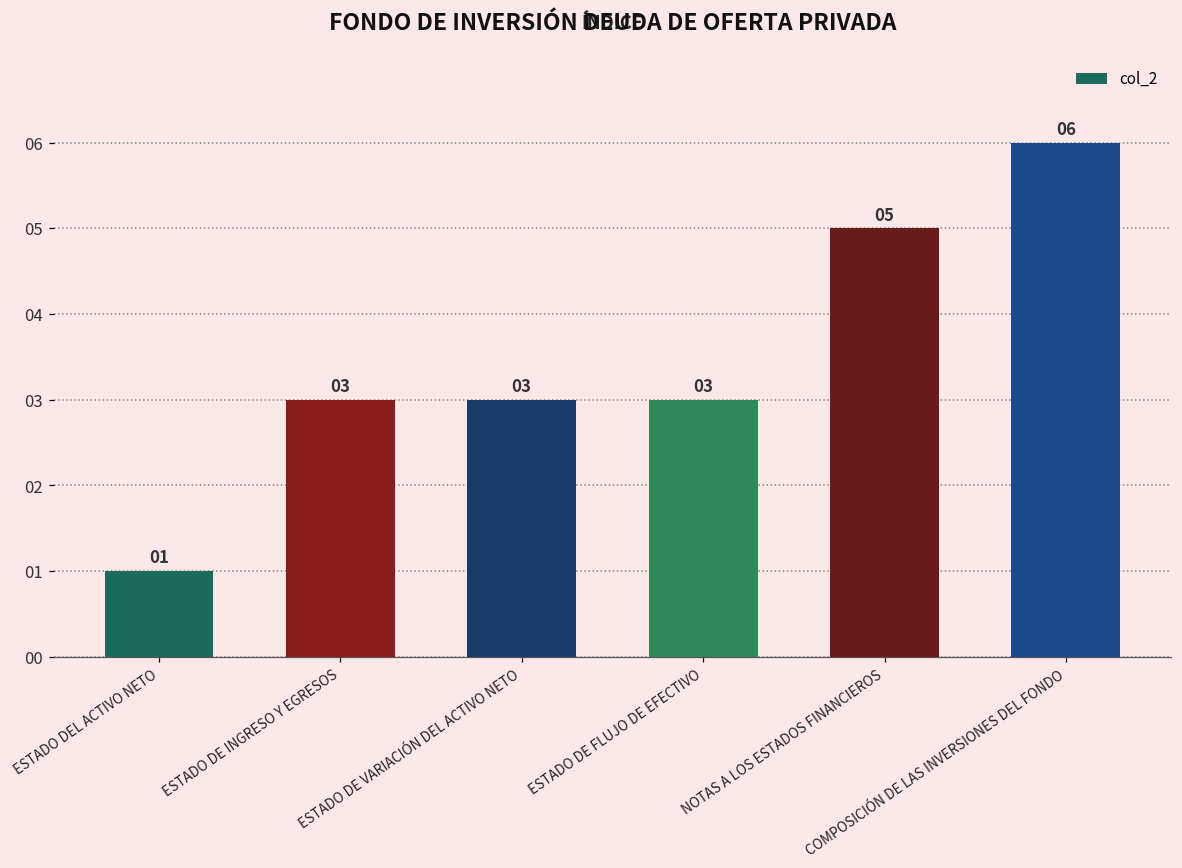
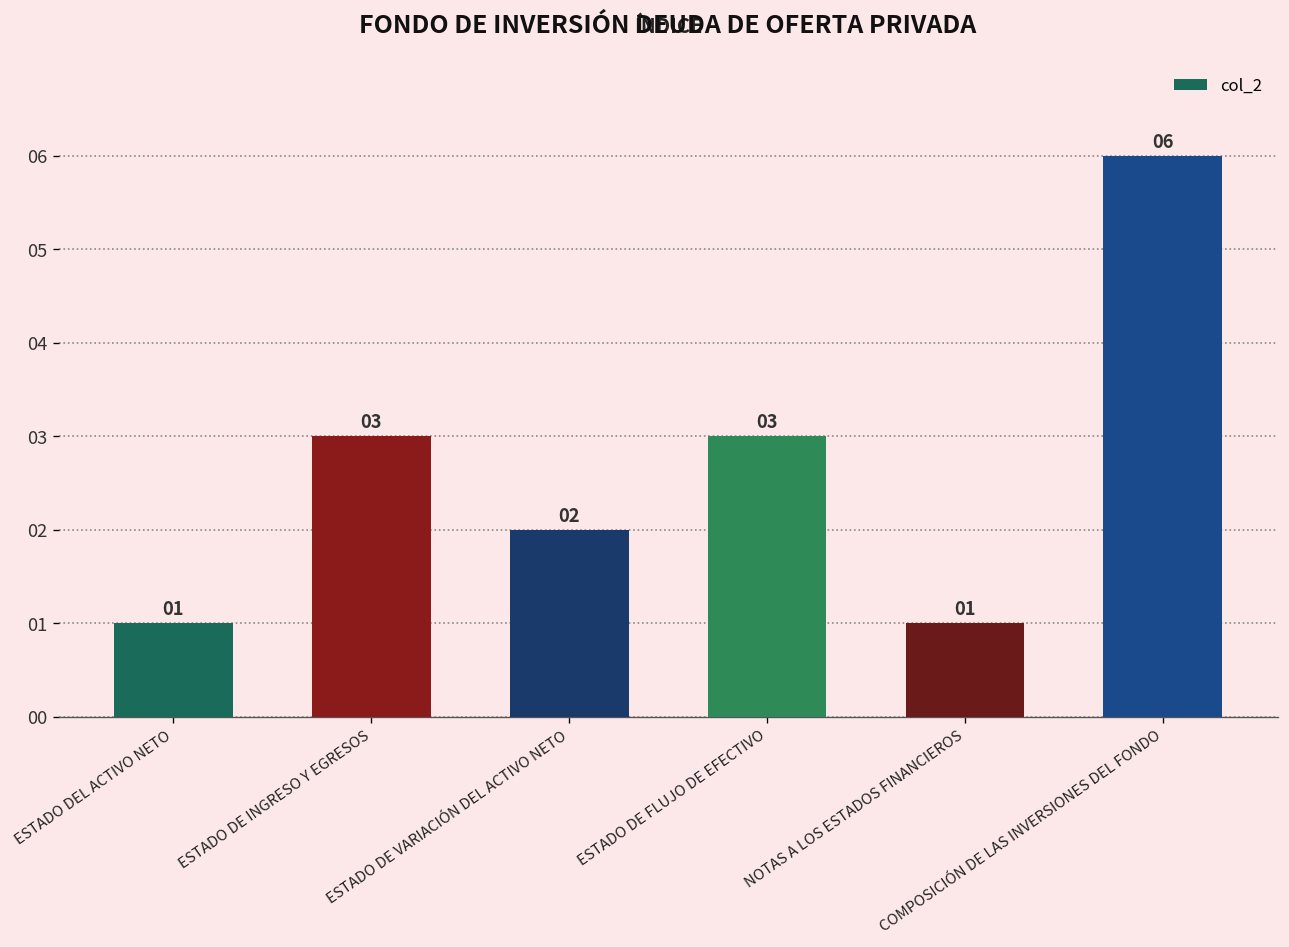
  {
    "ESTADO DEL ACTIVO NETO": "01",
    "ESTADO DE INGRESO Y EGRESOS": "03",
-   "ESTADO DE VARIACIÓN DEL ACTIVO NETO": "03",
+   "ESTADO DE VARIACIÓN DEL ACTIVO NETO": "02",
    "ESTADO DE FLUJO DE EFECTIVO": "03",
-   "NOTAS A LOS ESTADOS FINANCIEROS": "05",
+   "NOTAS A LOS ESTADOS FINANCIEROS": "01",
    "COMPOSICIÓN DE LAS INVERSIONES DEL FONDO": "06"
  }
